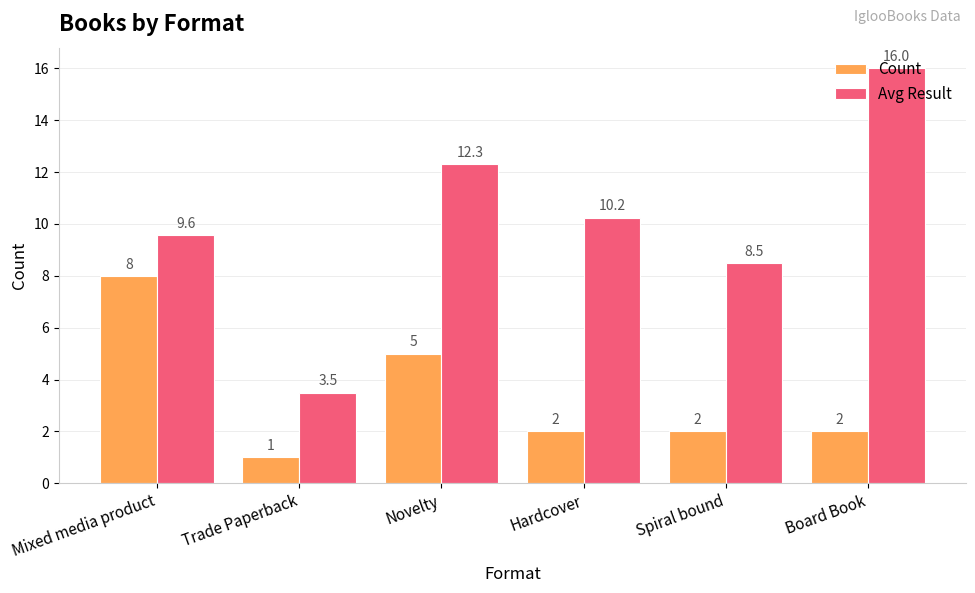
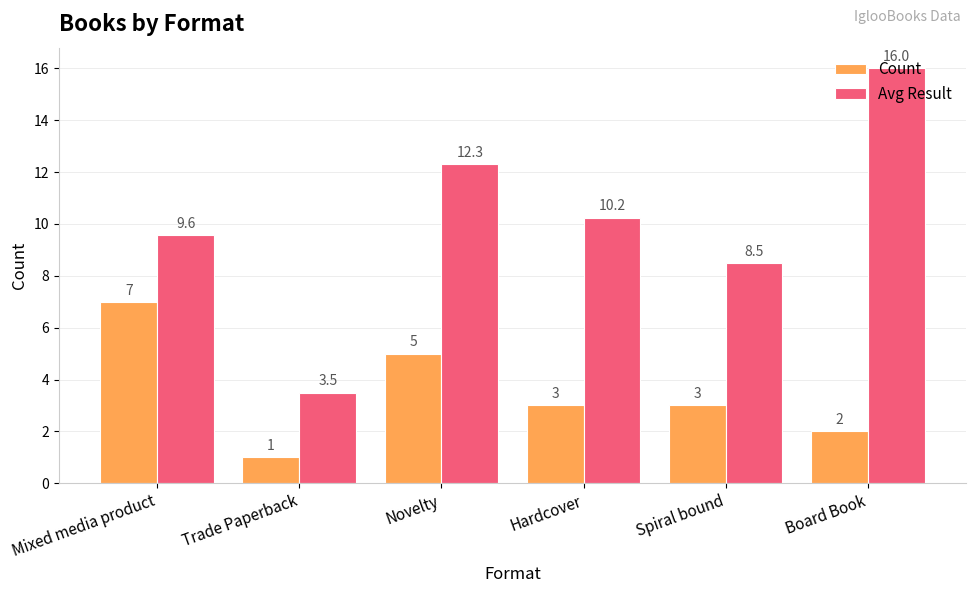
  {
    "Count": {
-     "Mixed media product": 8,
+     "Mixed media product": 7,
      "Trade Paperback": 1,
      "Novelty": 5,
-     "Hardcover": 2,
-     "Spiral bound": 2,
+     "Hardcover": 3,
+     "Spiral bound": 3,
      "Board Book": 2
    },
    "Avg Result": {
      "Mixed media product": 9.6,
      "Trade Paperback": 3.5,
      "Novelty": 12.3,
      "Hardcover": 10.2,
      "Spiral bound": 8.5,
      "Board Book": 16.0
    }
  }
